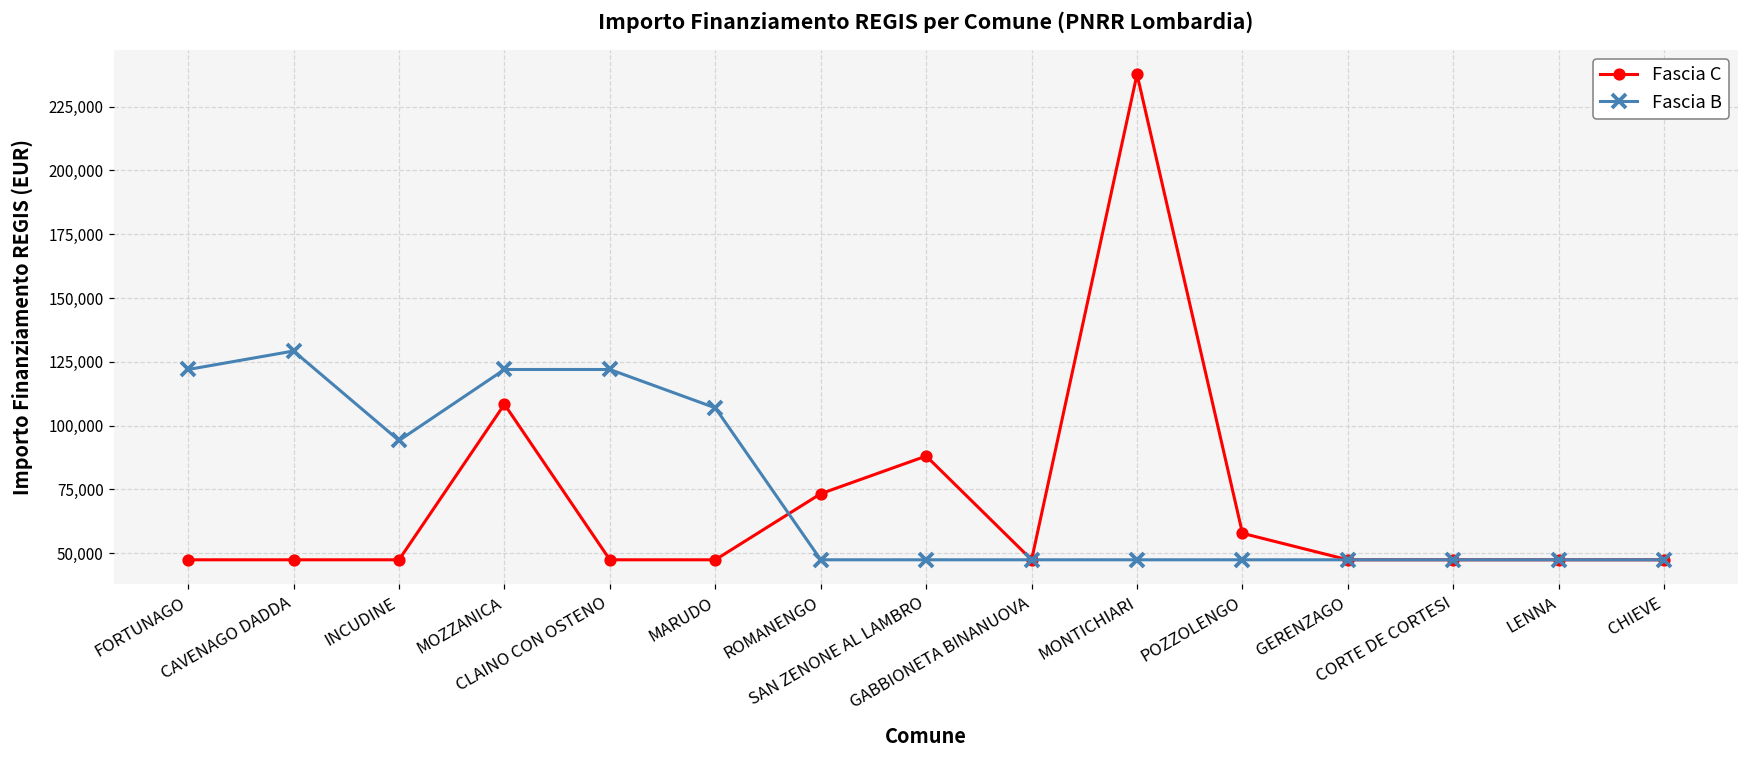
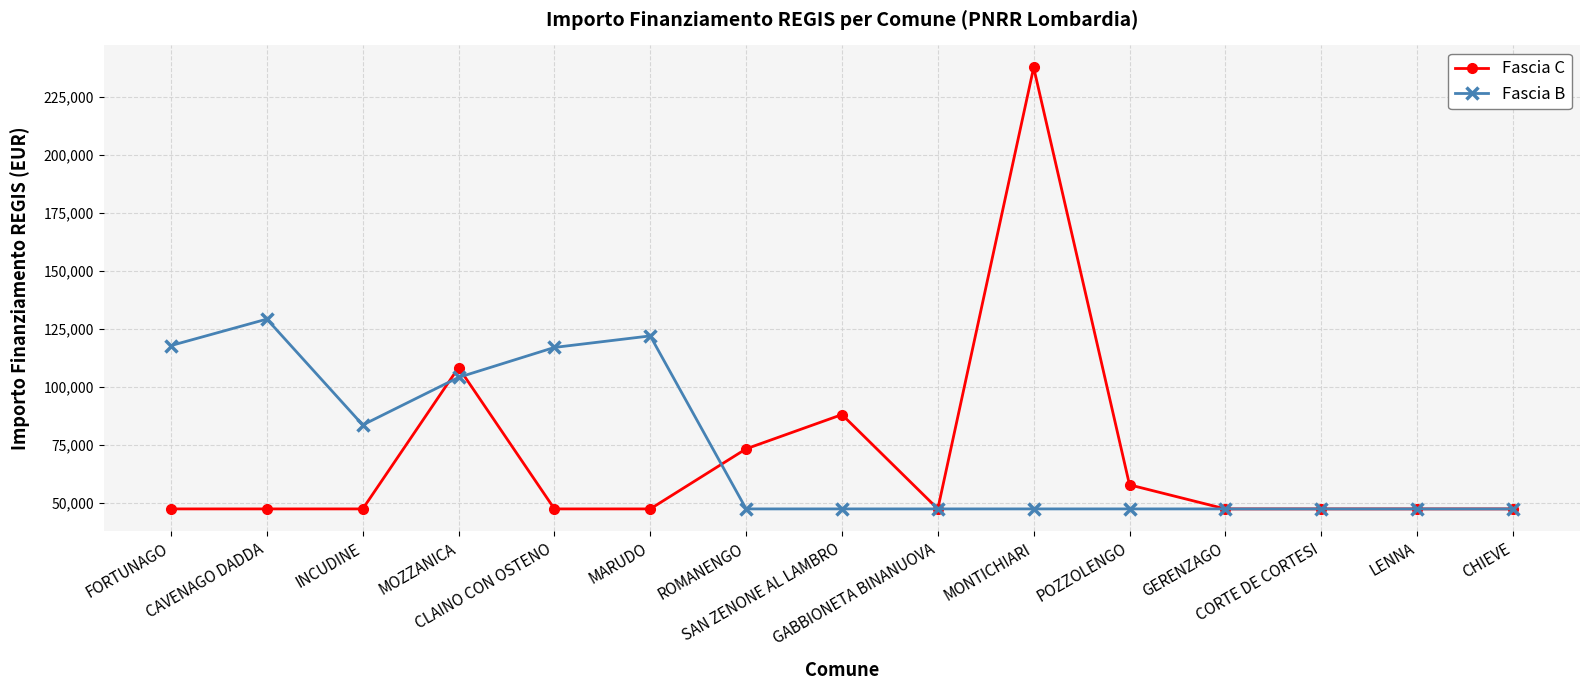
  {
    "Fascia C": {
      "FORTUNAGO": "47,000",
      "CAVENAGO DADDA": "47,000",
      "INCUDINE": "47,000",
      "MOZZANICA": "108,000",
      "CLAINO CON OSTENO": "47,000",
      "MARUDO": "47,000",
      "ROMANENGO": "73,000",
      "SAN ZENONE AL LAMBRO": "88,000",
      "MONTICHIARI": "238,000",
      "POZZOLENGO": "58,000"
    },
    "Fascia B": {
-     "FORTUNAGO": "122,000",
+     "FORTUNAGO": "118,000",
      "CAVENAGO DADDA": "129,000",
-     "INCUDINE": "94,000",
-     "MOZZANICA": "122,000",
-     "CLAINO CON OSTENO": "122,000",
-     "MARUDO": "107,000",
+     "INCUDINE": "84,000",
+     "MOZZANICA": "104,000",
+     "CLAINO CON OSTENO": "117,000",
+     "MARUDO": "122,000",
      "ROMANENGO": "47,000",
      "SAN ZENONE AL LAMBRO": "47,000",
      "MONTICHIARI": "47,000",
      "POZZOLENGO": "47,000"
    }
  }
